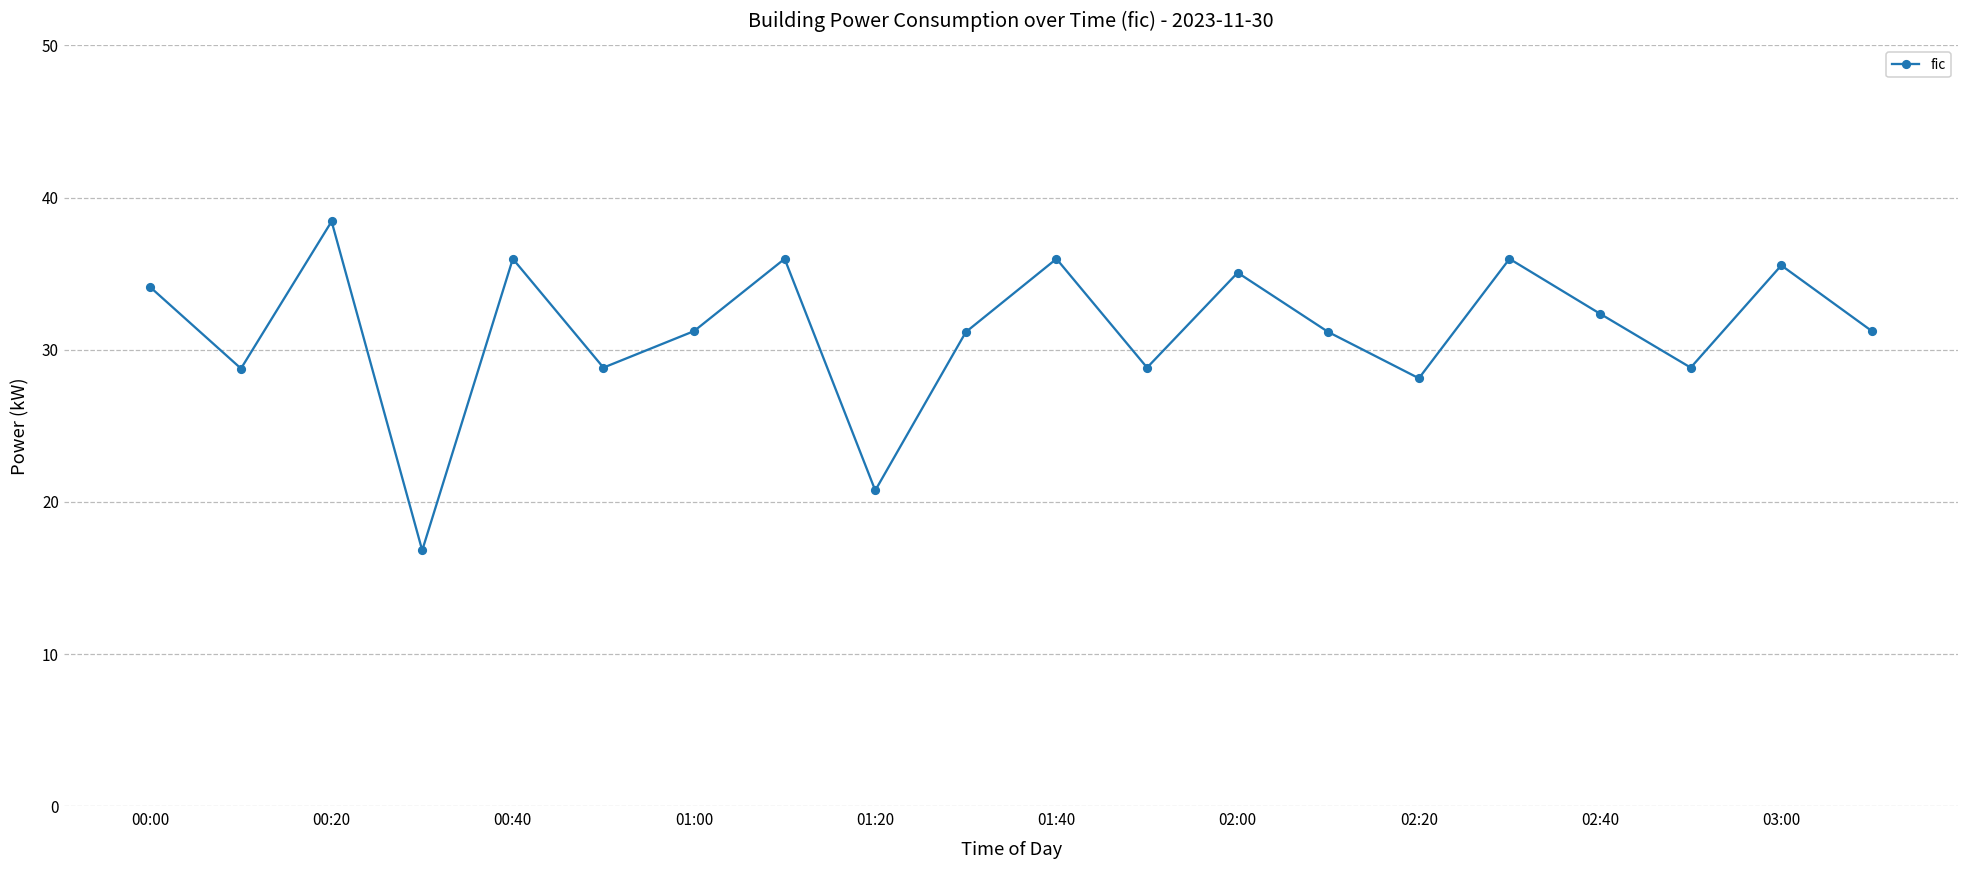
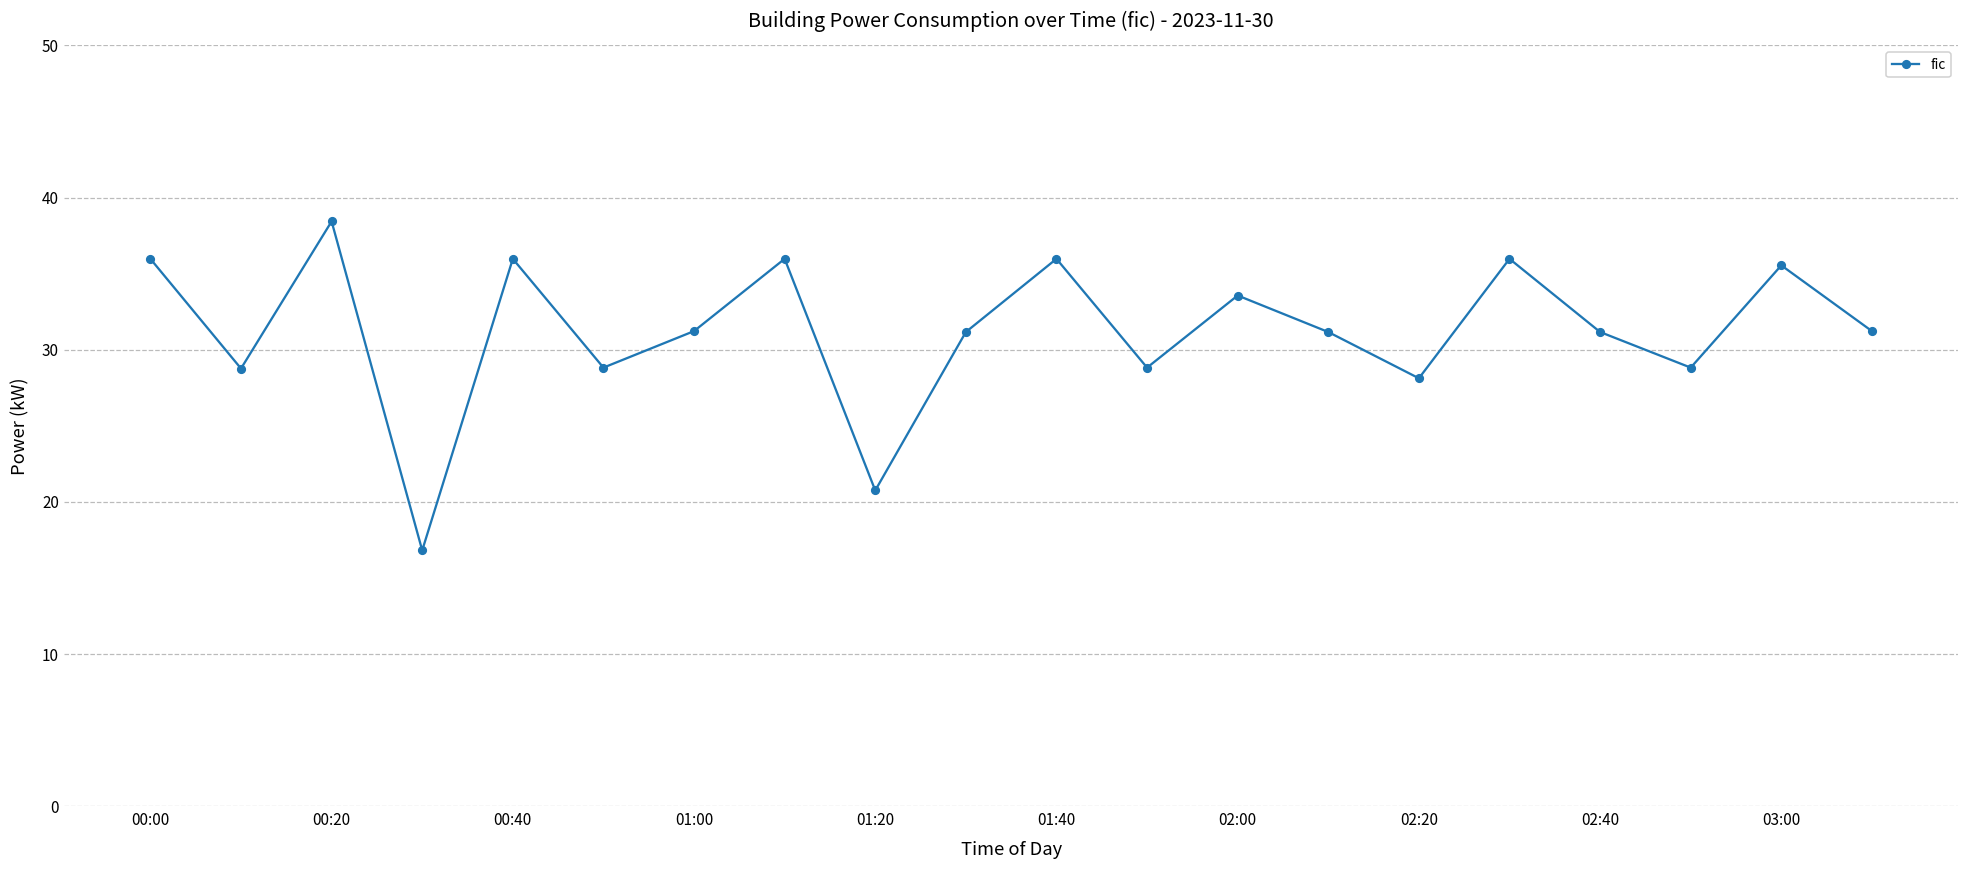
  {
-   "00:00": 34.1,
+   "00:00": 36.0,
    "00:20": 38.4,
    "00:40": 36.0,
    "01:00": 31.2,
    "01:20": 20.8,
    "01:40": 36.0,
-   "02:00": 35.1,
+   "02:00": 33.6,
    "02:20": 28.1,
-   "02:40": 32.4,
+   "02:40": 31.2,
    "03:00": 35.6
  }
